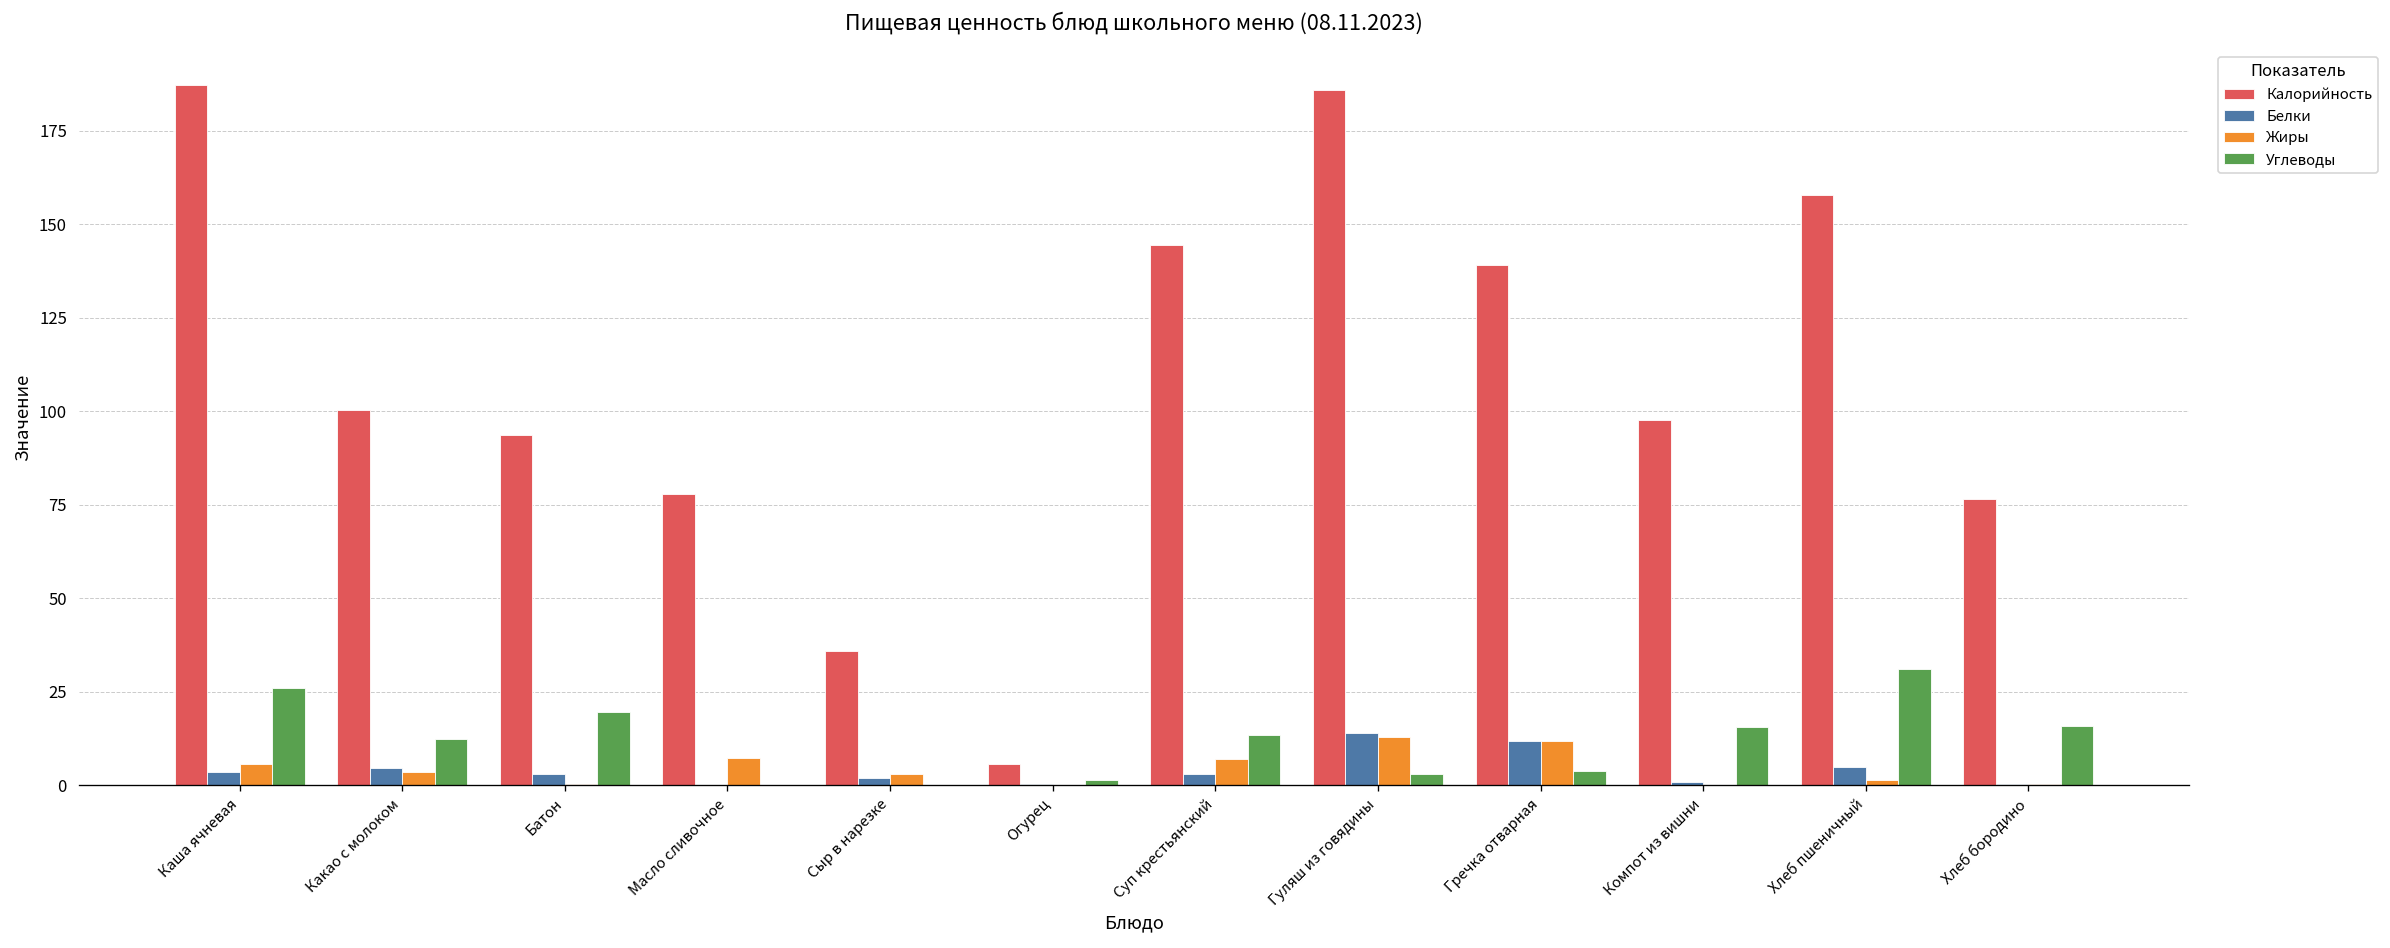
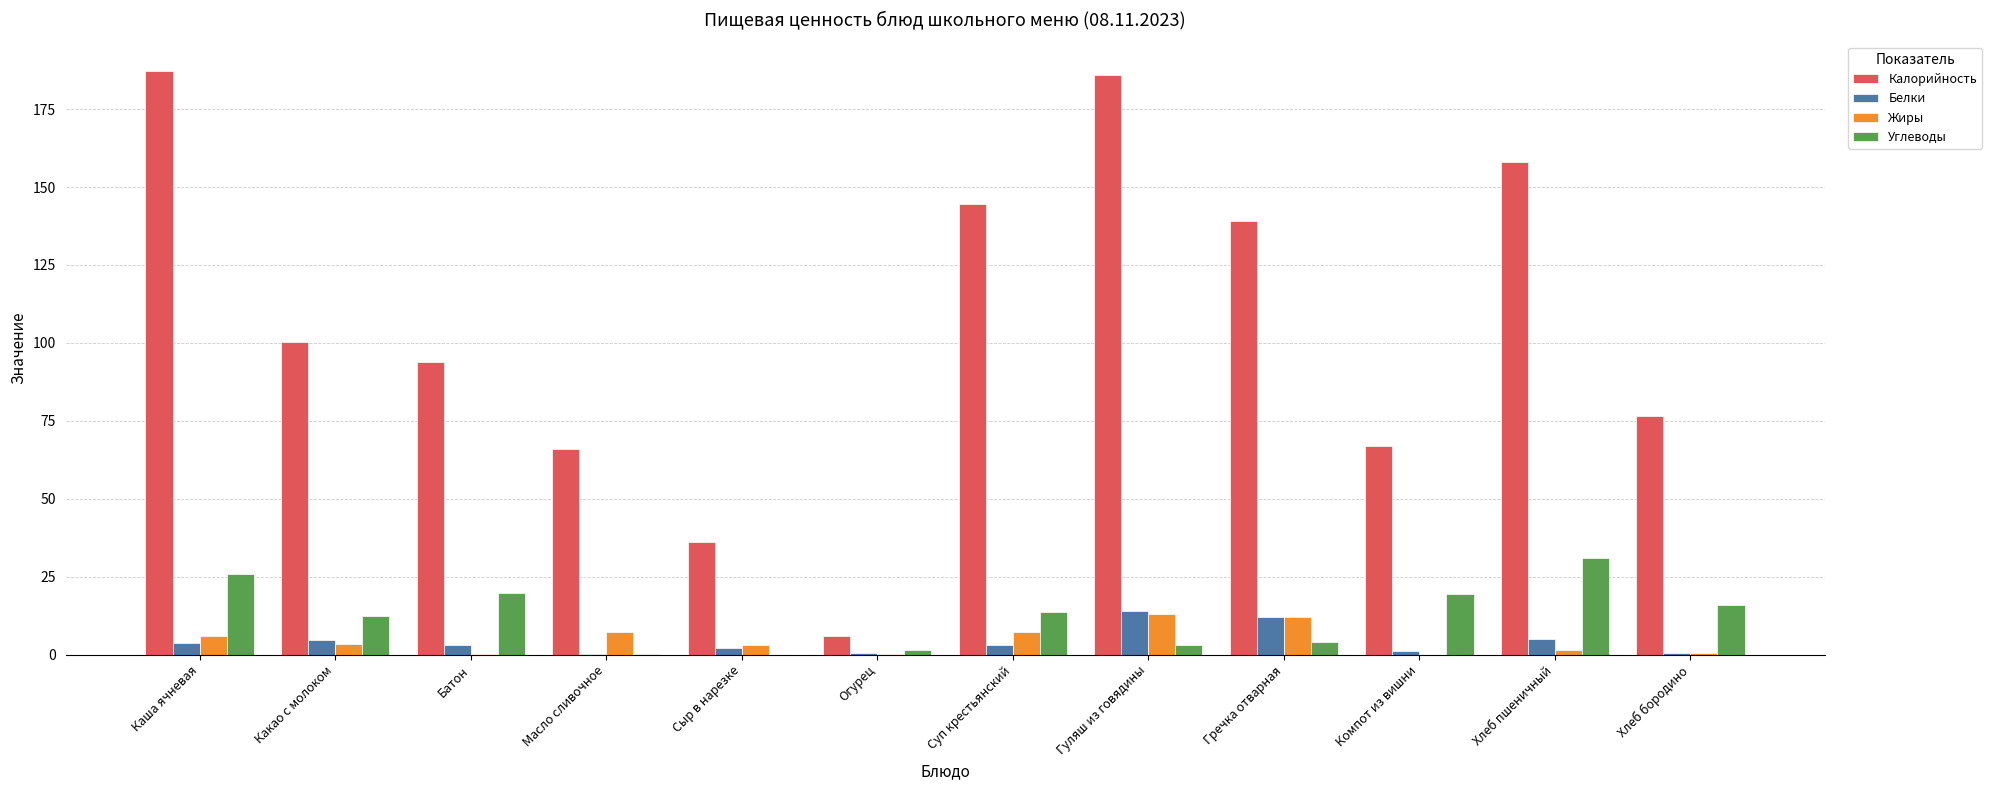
  {
    "Калорийность": {
      "Каша ячневая": 187,
      "Какао с молоком": 100,
      "Батон": 94,
-     "Масло сливочное": 78,
+     "Масло сливочное": 66,
      "Сыр в нарезке": 36,
      "Огурец": 6,
      "Суп крестьянский": 145,
      "Гуляш из говядины": 186,
      "Гречка отварная": 139,
-     "Компот из вишни": 98,
+     "Компот из вишни": 67,
      "Хлеб пшеничный": 158,
      "Хлеб бородино": 77
    },
    "Белки": {
      "Каша ячневая": 4,
      "Какао с молоком": 5,
      "Батон": 3,
      "Сыр в нарезке": 2,
      "Суп крестьянский": 3,
      "Гуляш из говядины": 14,
      "Гречка отварная": 12,
      "Компот из вишни": 1,
      "Хлеб пшеничный": 5
    },
    "Жиры": {
      "Каша ячневая": 6,
      "Какао с молоком": 4,
      "Масло сливочное": 7,
      "Сыр в нарезке": 3,
      "Суп крестьянский": 7,
      "Гуляш из говядины": 13,
      "Гречка отварная": 12,
      "Компот из вишни": 0,
      "Хлеб пшеничный": 1
    },
    "Углеводы": {
      "Каша ячневая": 26,
      "Какао с молоком": 13,
      "Батон": 20,
      "Сыр в нарезке": 0,
      "Огурец": 2,
      "Суп крестьянский": 14,
      "Гуляш из говядины": 3,
      "Гречка отварная": 4,
-     "Компот из вишни": 16,
+     "Компот из вишни": 19,
      "Хлеб пшеничный": 31,
      "Хлеб бородино": 16
    }
  }
